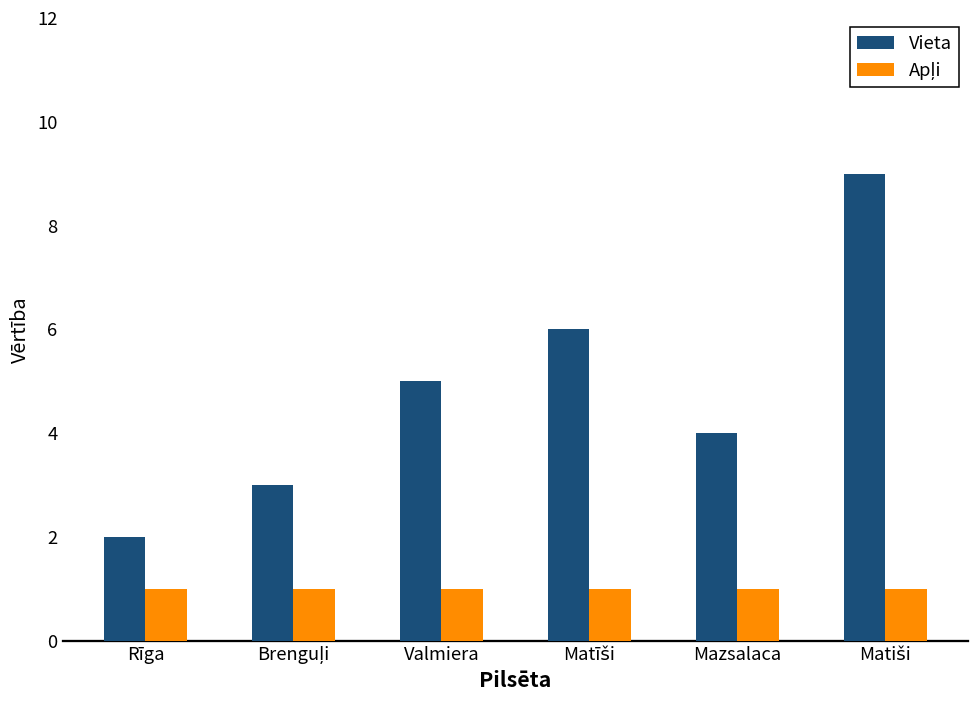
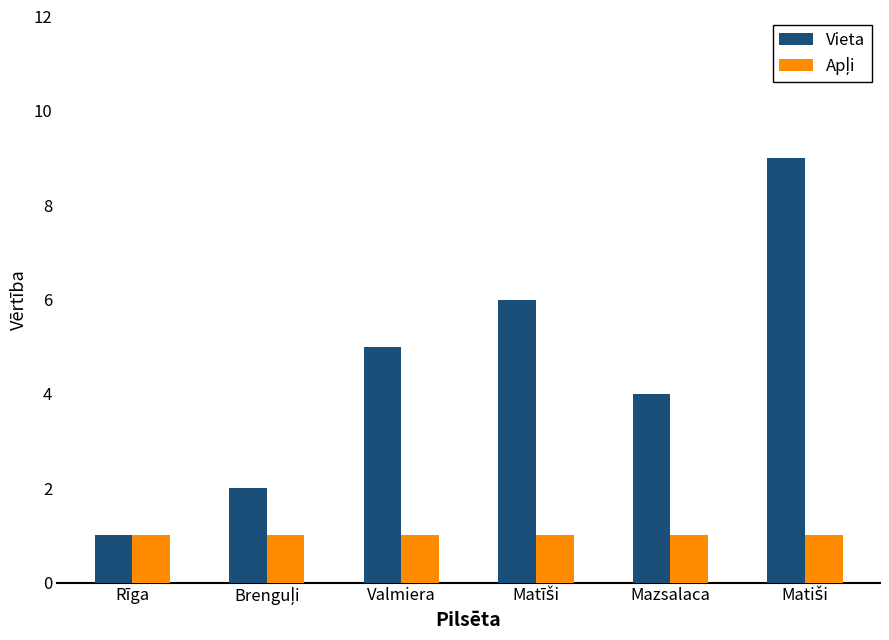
  {
    "Vieta": {
-     "Rīga": 2,
-     "Brenguļi": 3,
+     "Rīga": 1,
+     "Brenguļi": 2,
      "Valmiera": 5,
      "Matīši": 6,
      "Mazsalaca": 4,
      "Matiši": 9
    },
    "Apļi": {
      "Rīga": 1,
      "Brenguļi": 1,
      "Valmiera": 1,
      "Matīši": 1,
      "Mazsalaca": 1,
      "Matiši": 1
    }
  }
